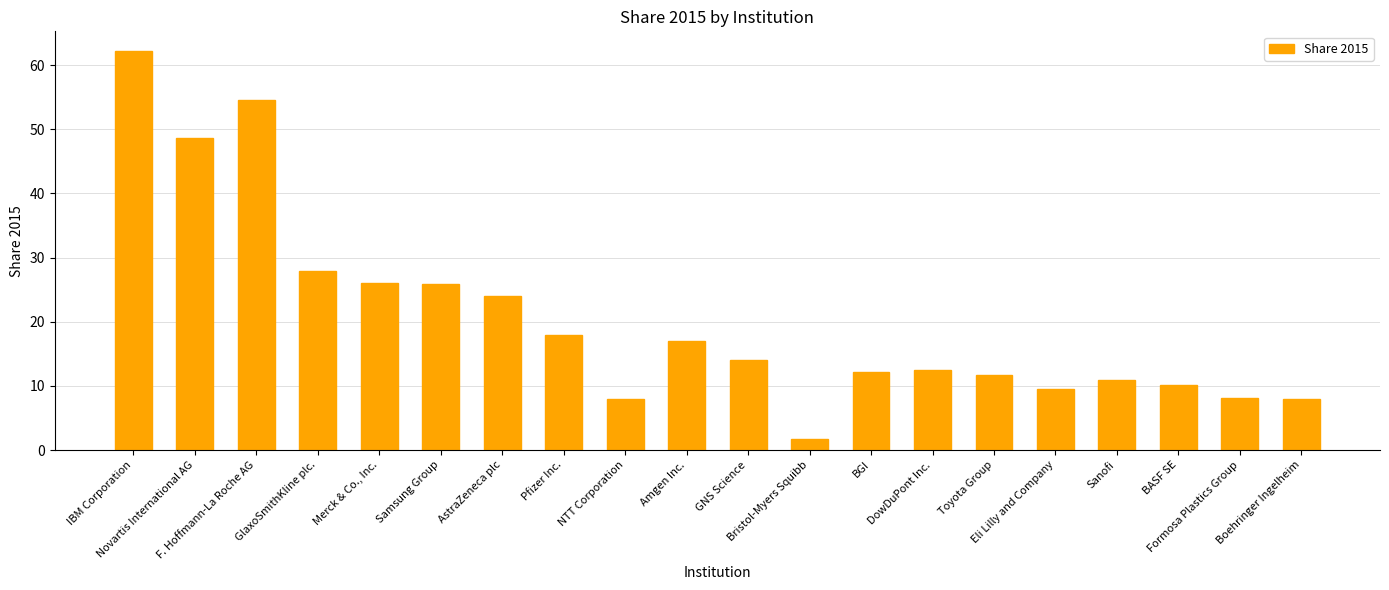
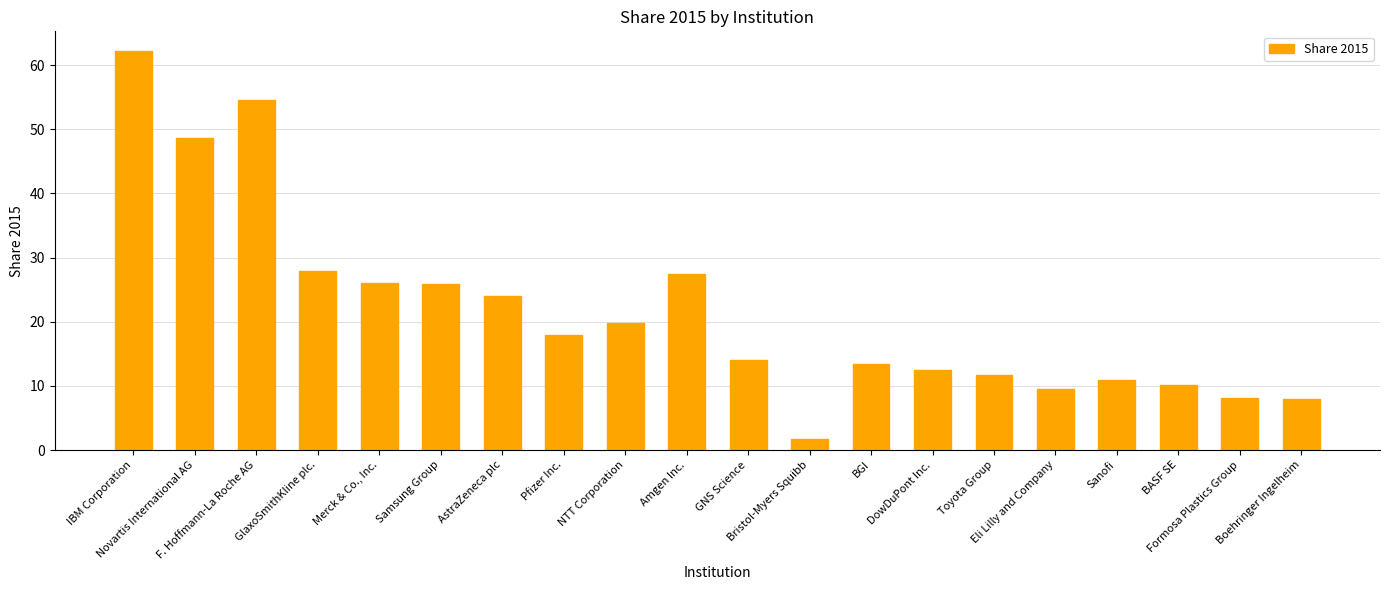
  {
    "IBM Corporation": 62,
    "Novartis International AG": 49,
    "F. Hoffmann-La Roche AG": 55,
    "GlaxoSmithKline plc.": 28,
    "Merck & Co., Inc.": 26,
    "Samsung Group": 26,
    "AstraZeneca plc": 24,
    "Pfizer Inc.": 18,
-   "NTT Corporation": 8,
-   "Amgen Inc.": 17,
+   "NTT Corporation": 20,
+   "Amgen Inc.": 27,
    "GNS Science": 14,
    "Bristol-Myers Squibb": 2,
-   "BGI": 12,
+   "BGI": 13,
    "DowDuPont Inc.": 12,
    "Toyota Group": 12,
    "Eli Lilly and Company": 9,
    "Sanofi": 11,
    "BASF SE": 10,
    "Formosa Plastics Group": 8,
    "Boehringer Ingelheim": 8
  }
